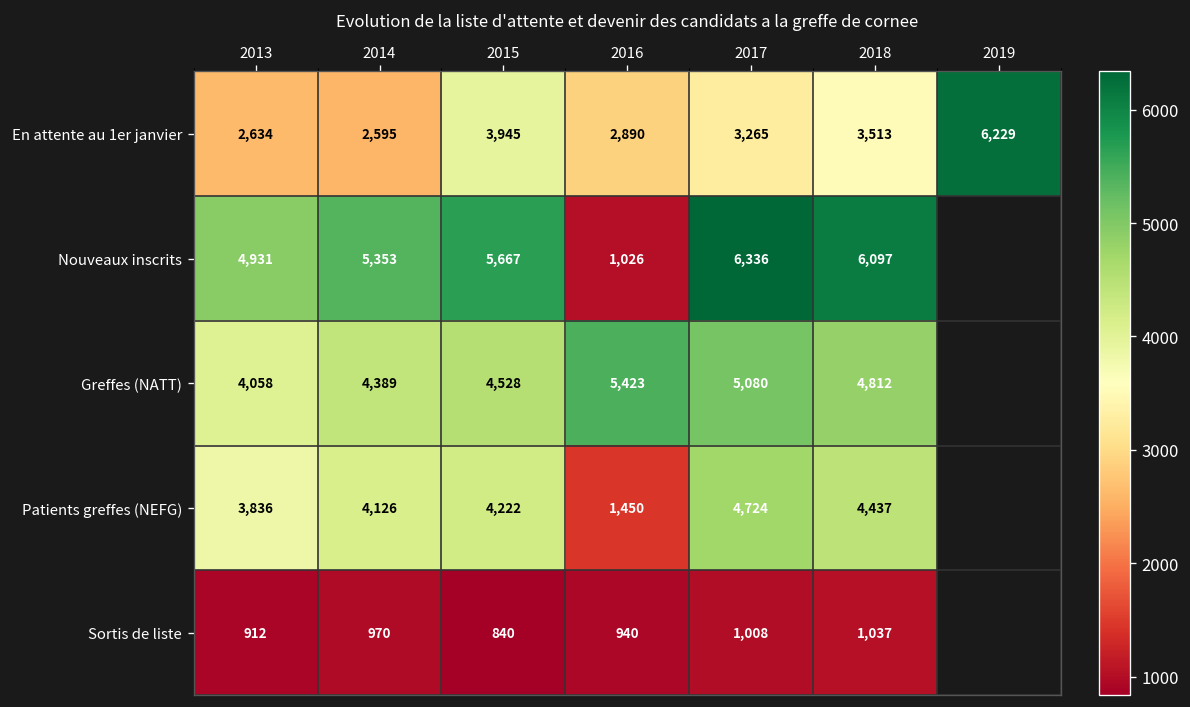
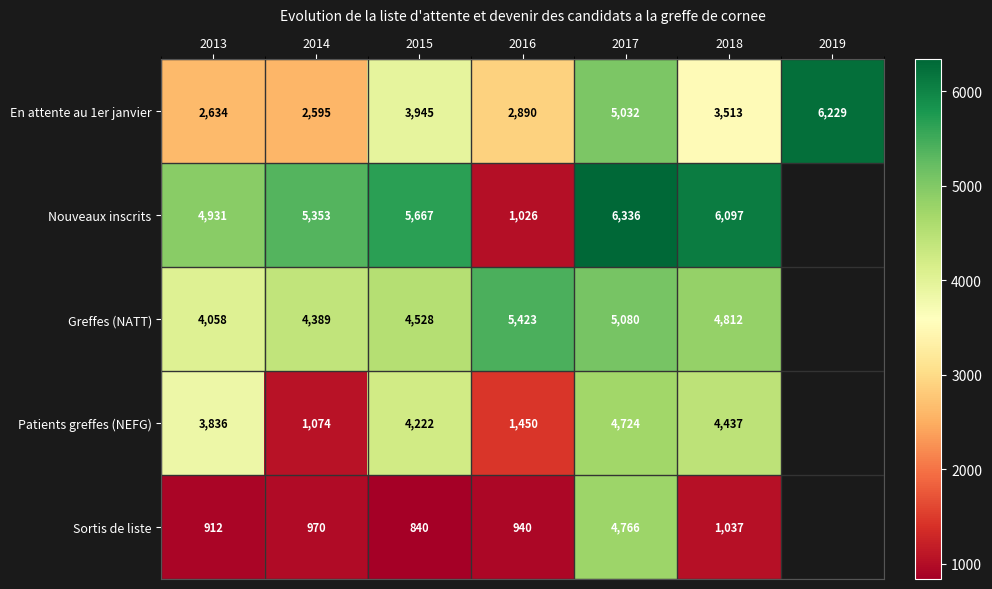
  {
    "En attente au 1er janvier": {
      "2013": "2,634",
      "2014": "2,595",
      "2015": "3,945",
      "2016": "2,890",
-     "2017": "3,265",
+     "2017": "5,032",
      "2018": "3,513",
      "2019": "6,229"
    },
    "Nouveaux inscrits": {
      "2013": "4,931",
      "2014": "5,353",
      "2015": "5,667",
      "2016": "1,026",
      "2017": "6,336",
      "2018": "6,097"
    },
    "Greffes (NATT)": {
      "2013": "4,058",
      "2014": "4,389",
      "2015": "4,528",
      "2016": "5,423",
      "2017": "5,080",
      "2018": "4,812"
    },
    "Patients greffes (NEFG)": {
      "2013": "3,836",
-     "2014": "4,126",
+     "2014": "1,074",
      "2015": "4,222",
      "2016": "1,450",
      "2017": "4,724",
      "2018": "4,437"
    },
    "Sortis de liste": {
      "2013": "912",
      "2014": "970",
      "2015": "840",
      "2016": "940",
-     "2017": "1,008",
+     "2017": "4,766",
      "2018": "1,037"
    }
  }
